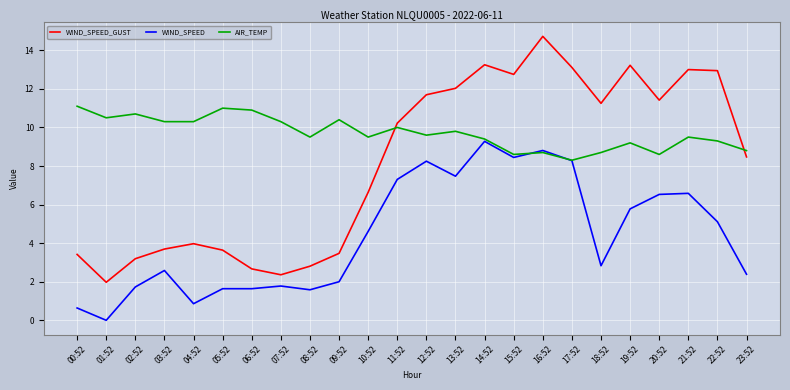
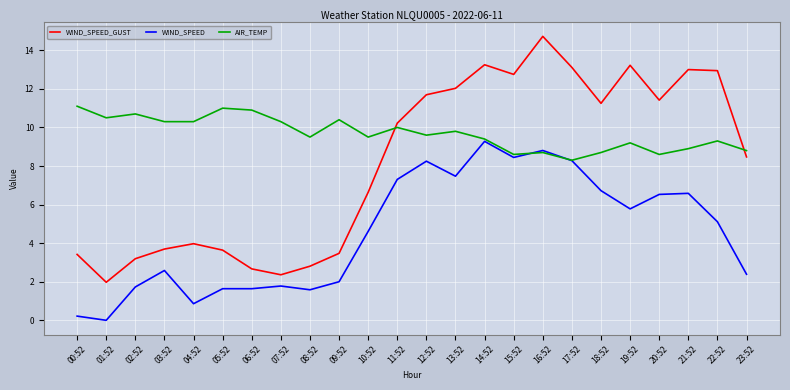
  {
    "WIND_SPEED_GUST": {
      "00:52": 3.4,
      "01:52": 2.0,
      "02:52": 3.2,
      "03:52": 3.7,
      "04:52": 4.0,
      "05:52": 3.6,
      "06:52": 2.7,
      "07:52": 2.4,
      "08:52": 2.8,
      "09:52": 3.5,
      "10:52": 6.6,
      "11:52": 10.2,
      "12:52": 11.7,
      "13:52": 12.0,
      "14:52": 13.3,
      "15:52": 12.8,
      "16:52": 14.7,
      "17:52": 13.1,
      "18:52": 11.3,
      "19:52": 13.2,
      "20:52": 11.4,
      "21:52": 13.0,
      "22:52": 12.9,
      "23:52": 8.5
    },
    "WIND_SPEED": {
-     "00:52": 0.6,
+     "00:52": 0.2,
      "01:52": 0.0,
      "02:52": 1.7,
      "03:52": 2.6,
      "04:52": 0.9,
      "05:52": 1.6,
      "06:52": 1.6,
      "07:52": 1.8,
      "08:52": 1.6,
      "09:52": 2.0,
      "10:52": 4.6,
      "11:52": 7.3,
      "12:52": 8.3,
      "13:52": 7.5,
      "15:52": 8.4,
-     "18:52": 2.8,
+     "18:52": 6.7,
      "19:52": 5.8,
      "20:52": 6.5,
      "21:52": 6.6,
      "22:52": 5.1,
      "23:52": 2.4
    },
    "AIR_TEMP": {
      "00:52": 11.1,
      "01:52": 10.5,
      "02:52": 10.7,
      "03:52": 10.3,
      "04:52": 10.3,
      "05:52": 11.0,
      "06:52": 10.9,
      "07:52": 10.3,
      "08:52": 9.5,
      "09:52": 10.4,
      "10:52": 9.5,
      "11:52": 10.0,
      "12:52": 9.6,
      "13:52": 9.8,
      "15:52": 8.6,
      "18:52": 8.7,
      "19:52": 9.2,
      "20:52": 8.6,
-     "21:52": 9.5,
+     "21:52": 8.9,
      "22:52": 9.3,
      "23:52": 8.8
    }
  }
